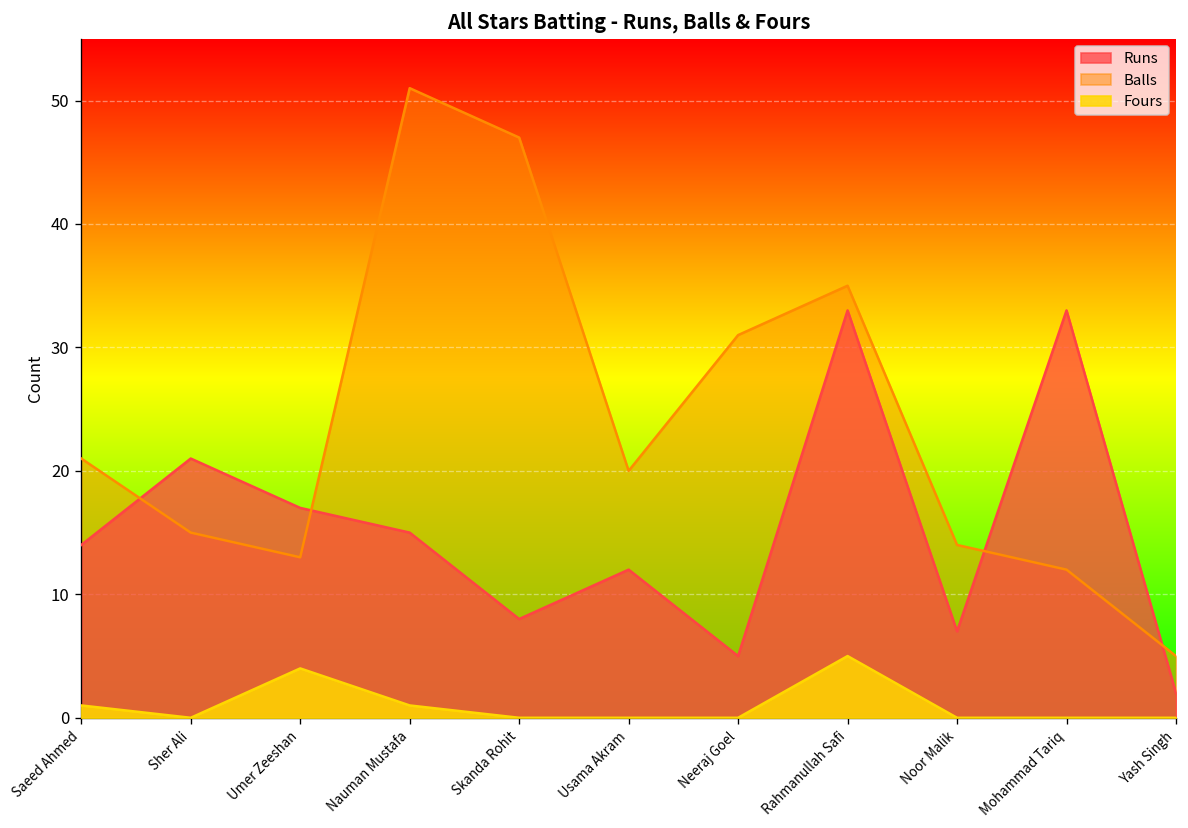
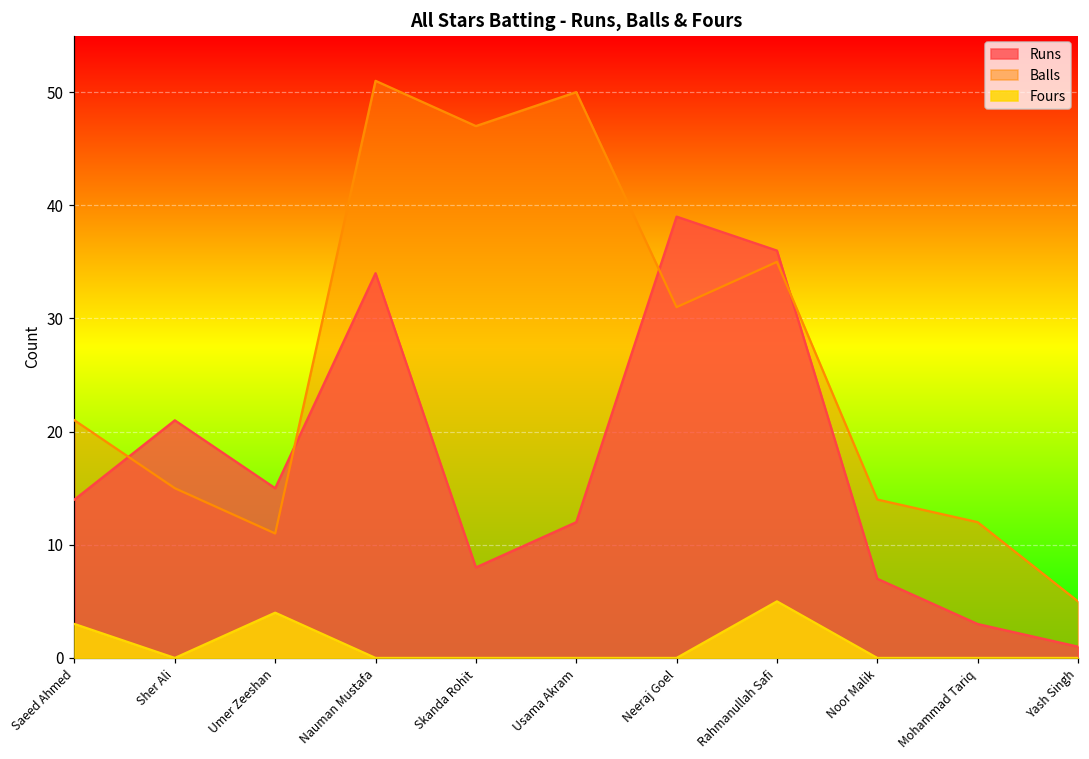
  {
    "Runs": {
      "Saeed Ahmed": 14,
      "Sher Ali": 21,
-     "Umer Zeeshan": 17,
-     "Nauman Mustafa": 15,
+     "Umer Zeeshan": 15,
+     "Nauman Mustafa": 34,
      "Skanda Rohit": 8,
      "Usama Akram": 12,
-     "Neeraj Goel": 5,
-     "Rahmanullah Safi": 33,
+     "Neeraj Goel": 39,
+     "Rahmanullah Safi": 36,
      "Noor Malik": 7,
-     "Mohammad Tariq": 33,
-     "Yash Singh": 2
+     "Mohammad Tariq": 3,
+     "Yash Singh": 1
    },
    "Balls": {
      "Saeed Ahmed": 21,
      "Sher Ali": 15,
-     "Umer Zeeshan": 13,
+     "Umer Zeeshan": 11,
      "Nauman Mustafa": 51,
      "Skanda Rohit": 47,
-     "Usama Akram": 20,
+     "Usama Akram": 50,
      "Neeraj Goel": 31,
      "Rahmanullah Safi": 35,
      "Noor Malik": 14,
      "Mohammad Tariq": 12,
      "Yash Singh": 5
    },
    "Fours": {
-     "Saeed Ahmed": 1,
+     "Saeed Ahmed": 3,
      "Sher Ali": 0,
      "Umer Zeeshan": 4,
-     "Nauman Mustafa": 1,
+     "Nauman Mustafa": 0,
      "Skanda Rohit": 0,
      "Usama Akram": 0,
      "Neeraj Goel": 0,
      "Rahmanullah Safi": 5,
      "Noor Malik": 0,
      "Mohammad Tariq": 0,
      "Yash Singh": 0
    }
  }
